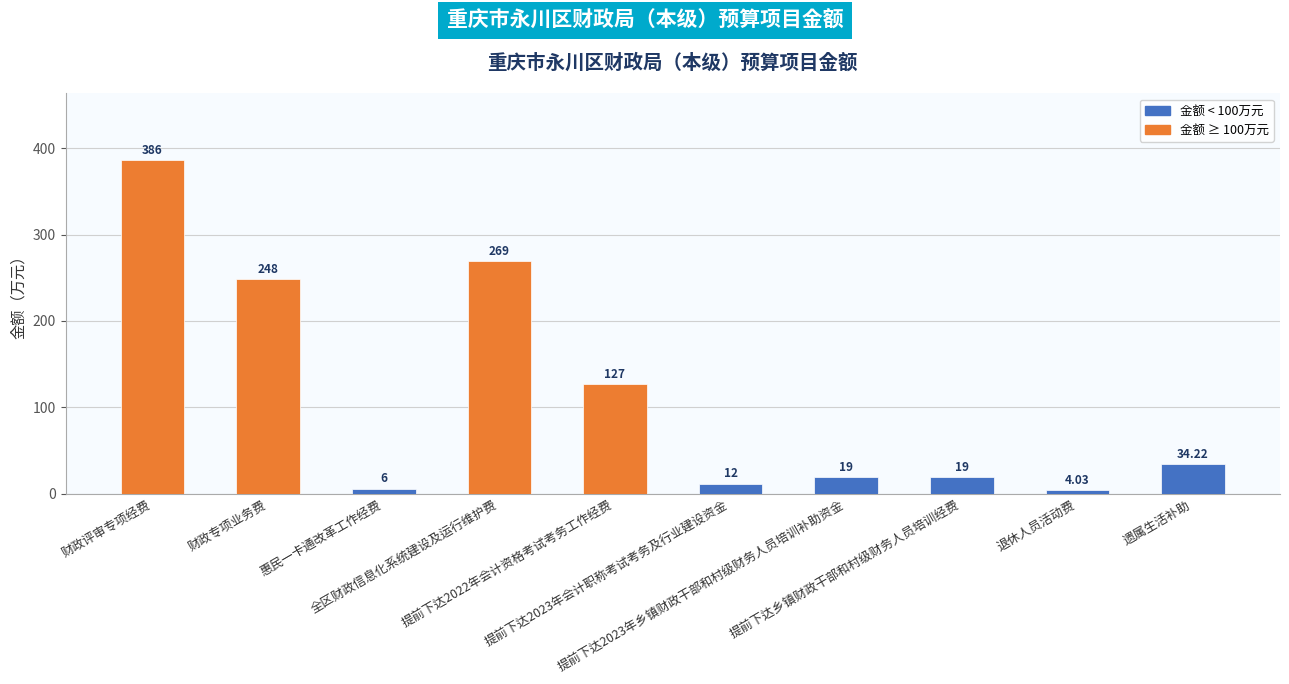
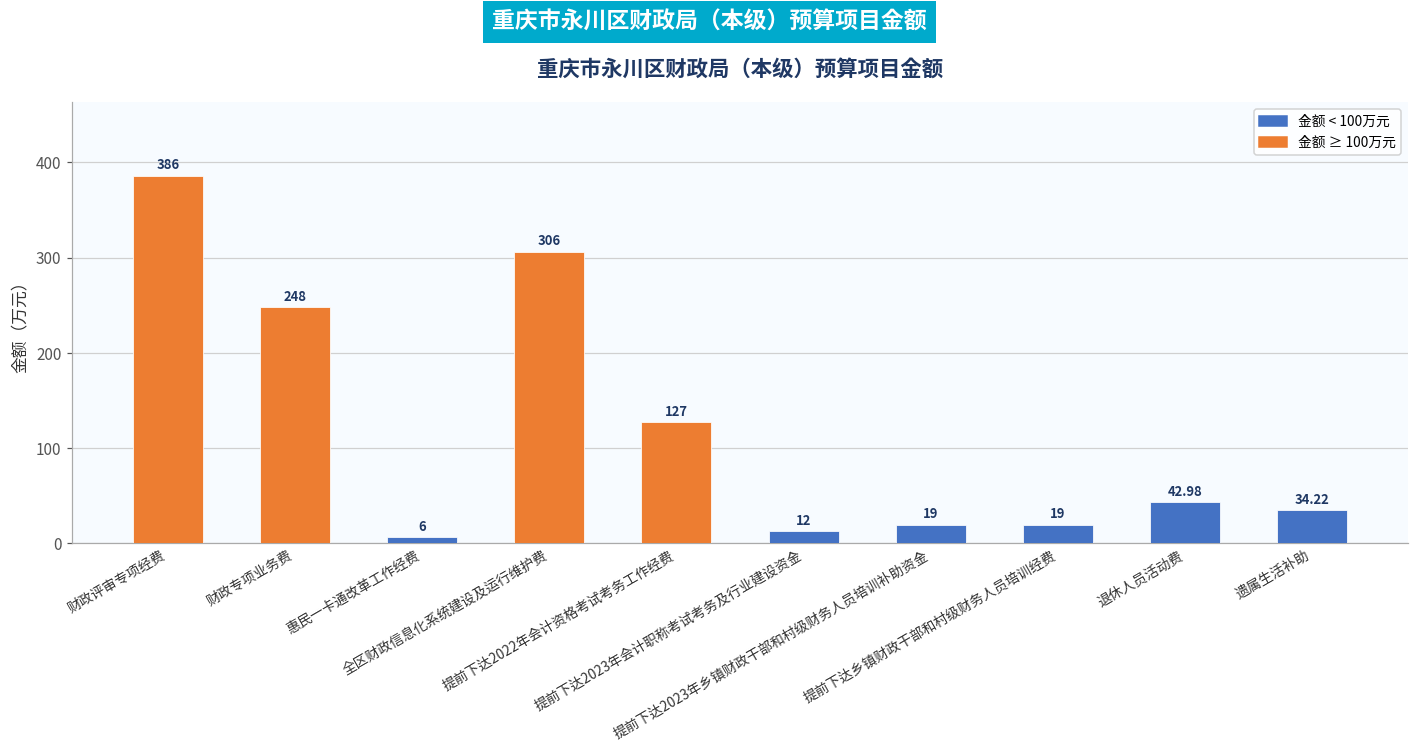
  {
    "财政评审专项经费": 386,
    "财政专项业务费": 248,
    "惠民一卡通改革工作经费": 6,
-   "全区财政信息化系统建设及运行维护费": 269,
+   "全区财政信息化系统建设及运行维护费": 306,
    "提前下达2022年会计资格考试考务工作经费": 127,
    "提前下达2023年会计职称考试考务及行业建设资金": 12,
    "提前下达2023年乡镇财政干部和村级财务人员培训补助资金": 19,
    "提前下达乡镇财政干部和村级财务人员培训经费": 19,
-   "退休人员活动费": 4.03,
+   "退休人员活动费": 42.98,
    "遗属生活补助": 34.22
  }
